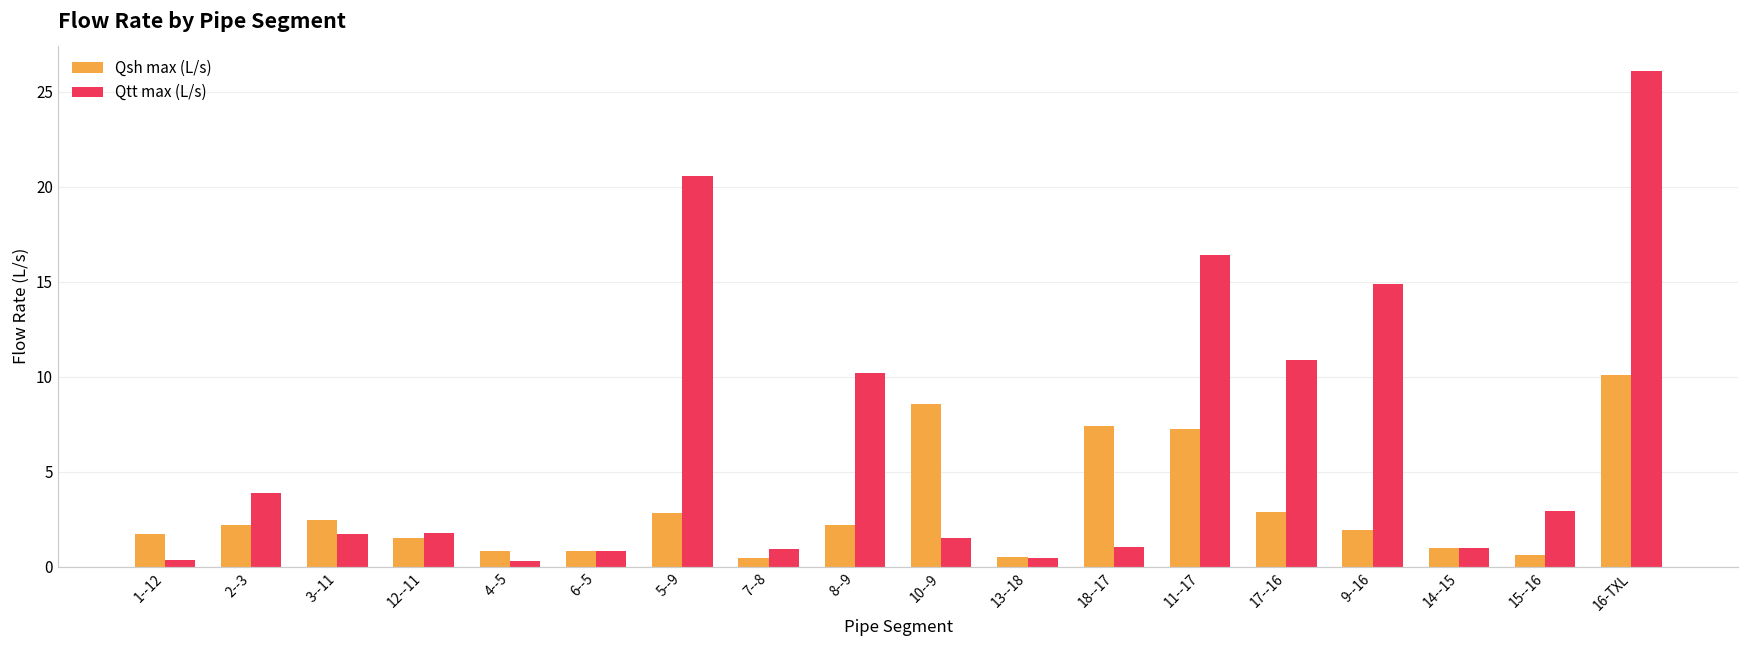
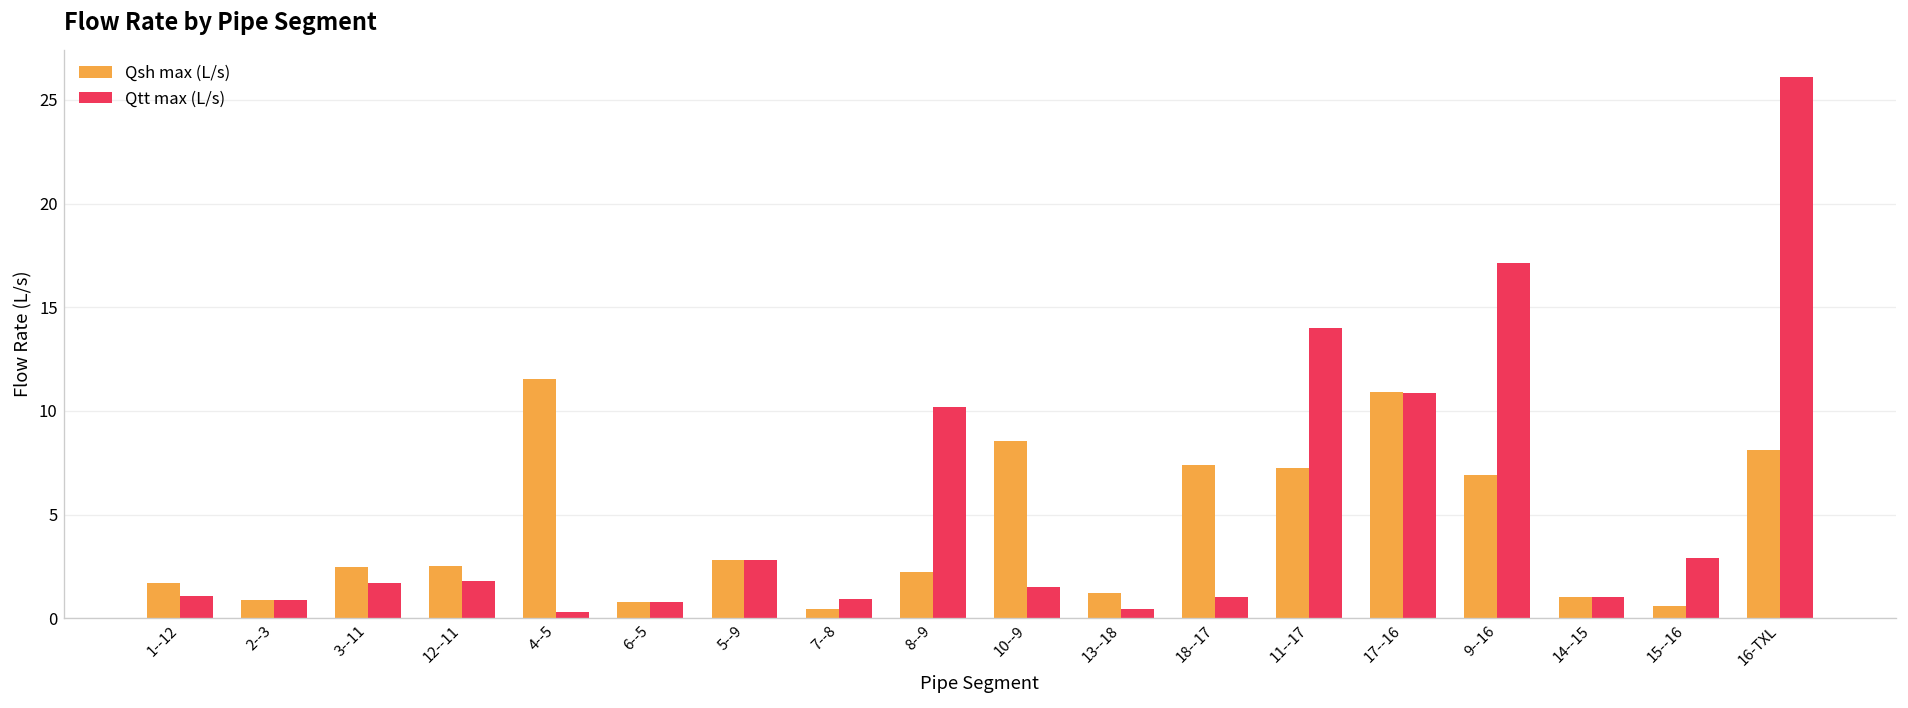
  {
    "Qsh max (L/s)": {
      "1--12": 1.7,
-     "2--3": 2.2,
+     "2--3": 0.9,
      "3--11": 2.5,
-     "12--11": 1.5,
-     "4--5": 0.8,
+     "12--11": 2.5,
+     "4--5": 11.6,
      "6--5": 0.8,
      "5--9": 2.8,
      "7--8": 0.4,
      "8--9": 2.2,
      "10--9": 8.6,
-     "13--18": 0.5,
+     "13--18": 1.2,
      "18--17": 7.4,
      "11--17": 7.3,
-     "17--16": 2.9,
-     "9--16": 1.9,
+     "17--16": 10.9,
+     "9--16": 6.9,
      "14--15": 1.0,
      "15--16": 0.6,
-     "16-TXL": 10.1
+     "16-TXL": 8.1
    },
    "Qtt max (L/s)": {
-     "1--12": 0.4,
-     "2--3": 3.9,
+     "1--12": 1.1,
+     "2--3": 0.9,
      "3--11": 1.7,
      "12--11": 1.8,
      "4--5": 0.3,
      "6--5": 0.8,
-     "5--9": 20.6,
+     "5--9": 2.8,
      "7--8": 0.9,
      "8--9": 10.2,
      "10--9": 1.5,
      "13--18": 0.5,
      "18--17": 1.0,
-     "11--17": 16.4,
+     "11--17": 14.0,
      "17--16": 10.9,
-     "9--16": 14.9,
+     "9--16": 17.1,
      "14--15": 1.0,
      "15--16": 2.9,
      "16-TXL": 26.1
    }
  }
